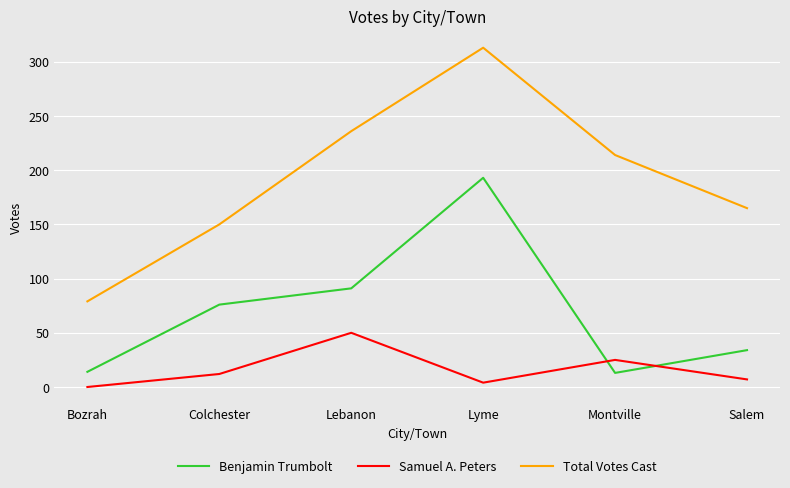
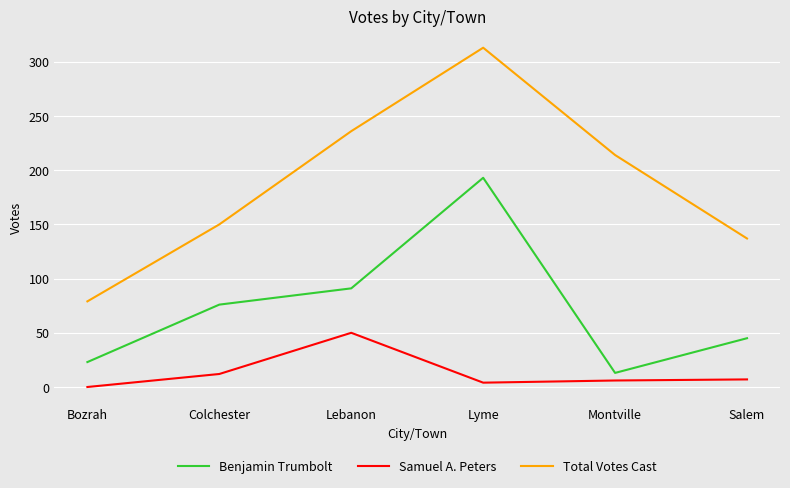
  {
    "Benjamin Trumbolt": {
-     "Bozrah": 14,
+     "Bozrah": 23,
      "Colchester": 76,
      "Lebanon": 91,
      "Lyme": 193,
      "Montville": 13,
-     "Salem": 34
+     "Salem": 45
    },
    "Samuel A. Peters": {
      "Bozrah": 0,
      "Colchester": 12,
      "Lebanon": 50,
      "Lyme": 4,
-     "Montville": 25,
+     "Montville": 6,
      "Salem": 7
    },
    "Total Votes Cast": {
      "Bozrah": 79,
      "Colchester": 150,
      "Lebanon": 236,
      "Lyme": 313,
      "Montville": 214,
-     "Salem": 165
+     "Salem": 137
    }
  }
